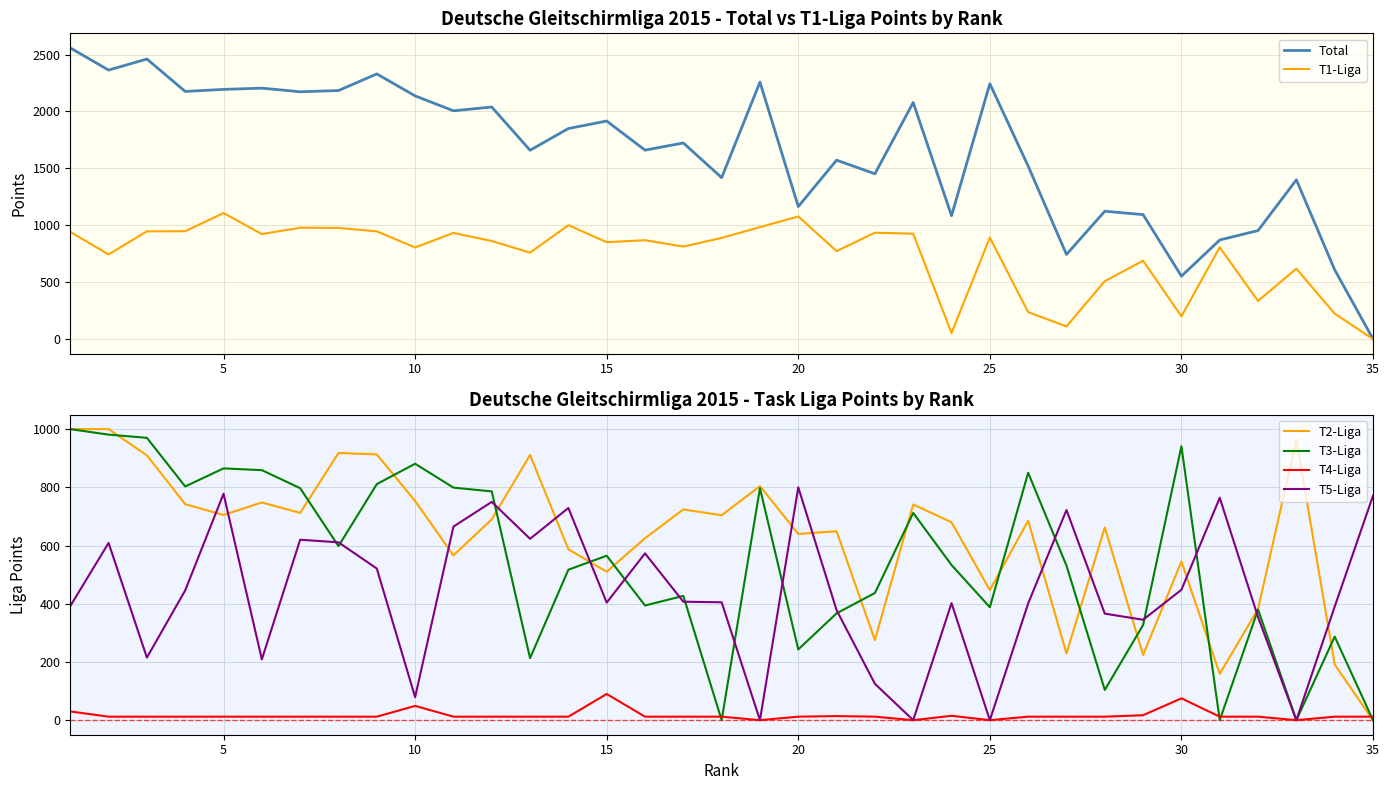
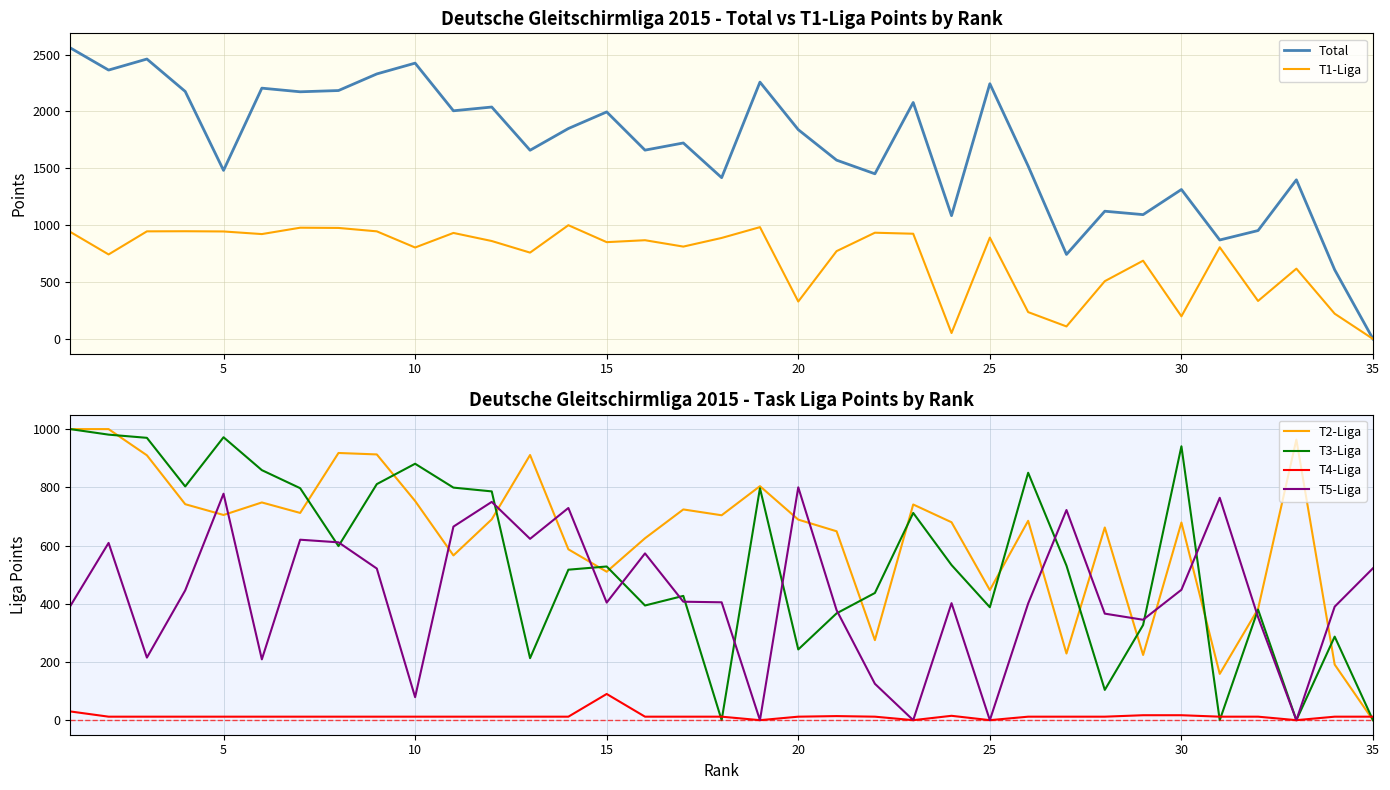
  {
    "Deutsche Gleitschirmliga 2015 - Total vs T1-Liga Points by Rank": {
      "Total": {
-       "5": 2190,
-       "10": 2140,
-       "15": 1920,
-       "20": 1160,
+       "5": 1480,
+       "10": 2430,
+       "15": 2000,
+       "20": 1840,
        "25": 2240,
-       "30": 550
+       "30": 1310
      },
      "T1-Liga": {
-       "5": 1110,
+       "5": 950,
        "10": 800,
        "15": 850,
-       "20": 1080,
+       "20": 330,
        "25": 890,
        "30": 200
      }
    },
    "Deutsche Gleitschirmliga 2015 - Task Liga Points by Rank": {
      "T2-Liga": {
        "5": 710,
        "10": 750,
        "15": 510,
-       "20": 640,
+       "20": 690,
        "25": 450,
-       "30": 550
+       "30": 680
      },
      "T3-Liga": {
-       "5": 870,
+       "5": 970,
        "10": 880,
-       "15": 570,
+       "15": 530,
        "20": 240,
        "25": 390,
        "30": 940
      },
      "T4-Liga": {
        "5": 10,
-       "10": 50,
+       "10": 10,
        "15": 90,
        "20": 10,
-       "30": 80,
+       "30": 20,
        "35": 10
      },
      "T5-Liga": {
        "5": 780,
        "10": 80,
        "15": 400,
        "20": 800,
        "30": 450,
-       "35": 770
+       "35": 520
      }
    }
  }
